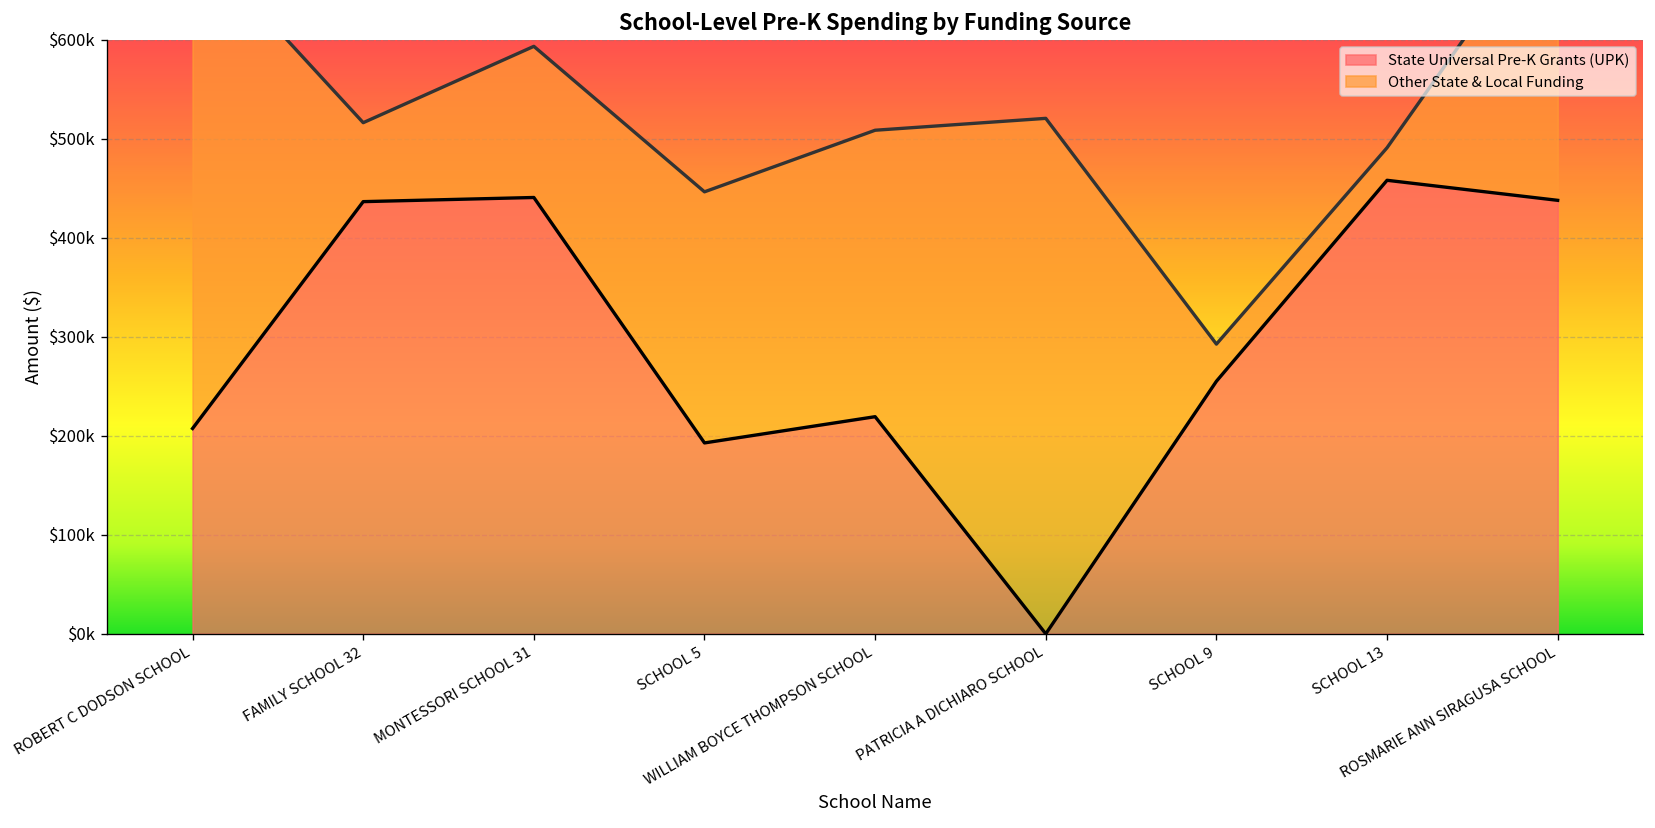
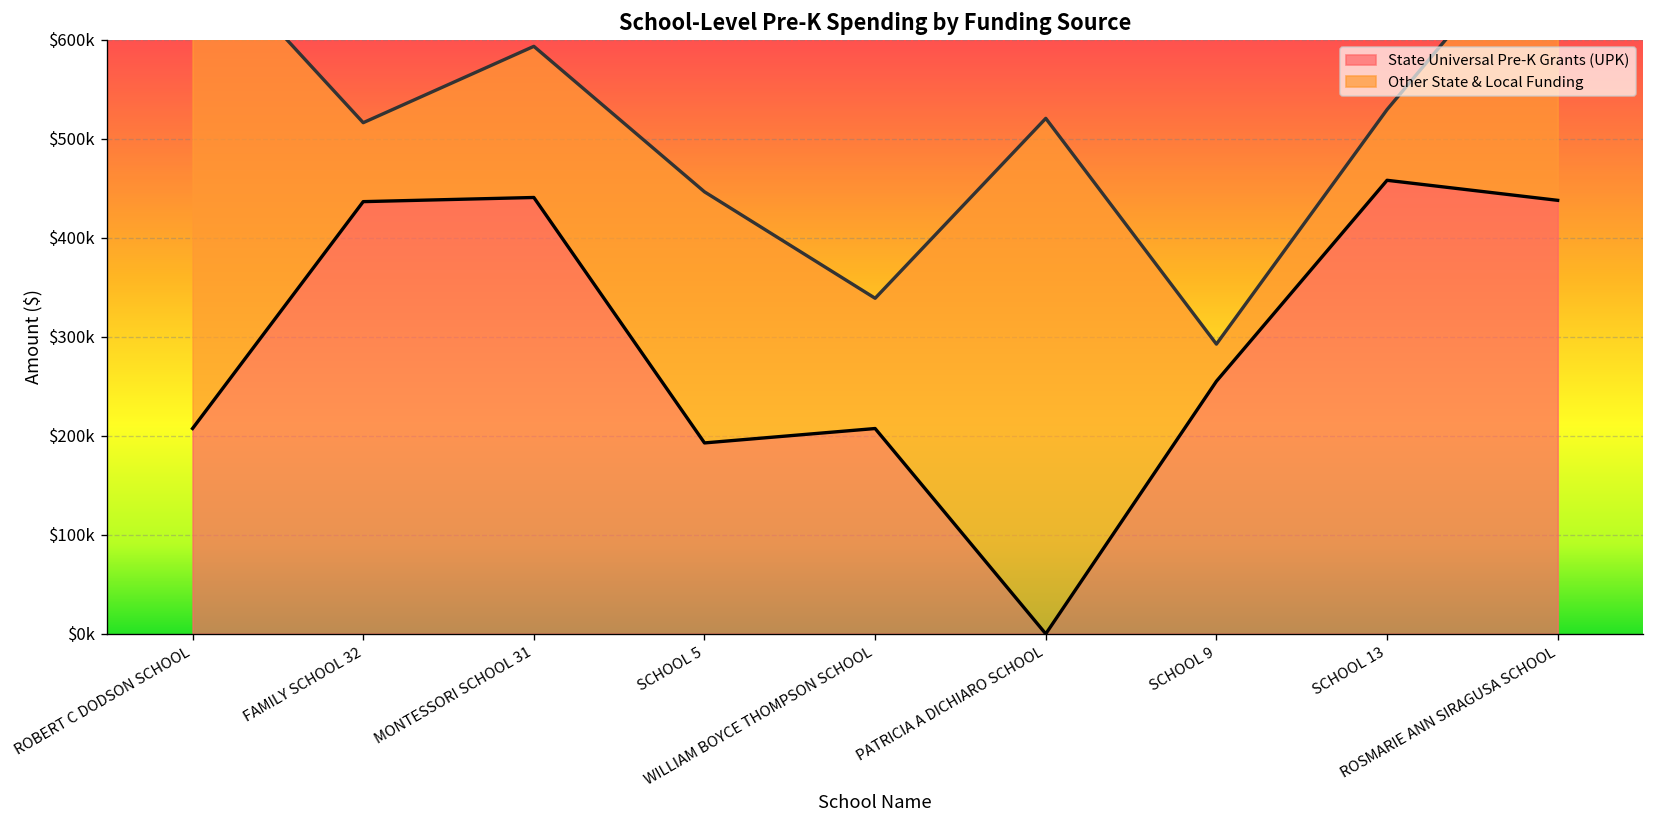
  {
    "State Universal Pre-K Grants (UPK)": {
      "ROBERT C DODSON SCHOOL": "$210000",
      "FAMILY SCHOOL 32": "$440000",
      "MONTESSORI SCHOOL 31": "$440000",
      "SCHOOL 5": "$190000",
-     "WILLIAM BOYCE THOMPSON SCHOOL": "$220000",
+     "WILLIAM BOYCE THOMPSON SCHOOL": "$210000",
      "PATRICIA A DICHIARO SCHOOL": "$0",
      "SCHOOL 9": "$260000",
      "SCHOOL 13": "$460000",
      "ROSMARIE ANN SIRAGUSA SCHOOL": "$440000"
    },
    "Other State & Local Funding": {
      "FAMILY SCHOOL 32": "$80000",
      "MONTESSORI SCHOOL 31": "$150000",
      "SCHOOL 5": "$250000",
-     "WILLIAM BOYCE THOMPSON SCHOOL": "$290000",
+     "WILLIAM BOYCE THOMPSON SCHOOL": "$130000",
      "PATRICIA A DICHIARO SCHOOL": "$520000",
      "SCHOOL 9": "$40000",
-     "SCHOOL 13": "$30000"
+     "SCHOOL 13": "$70000"
    }
  }
